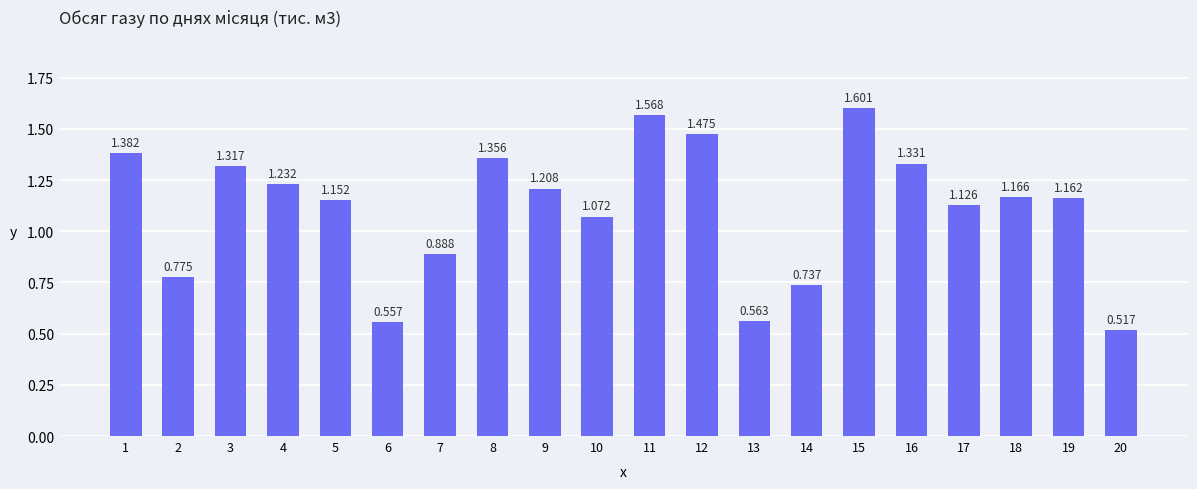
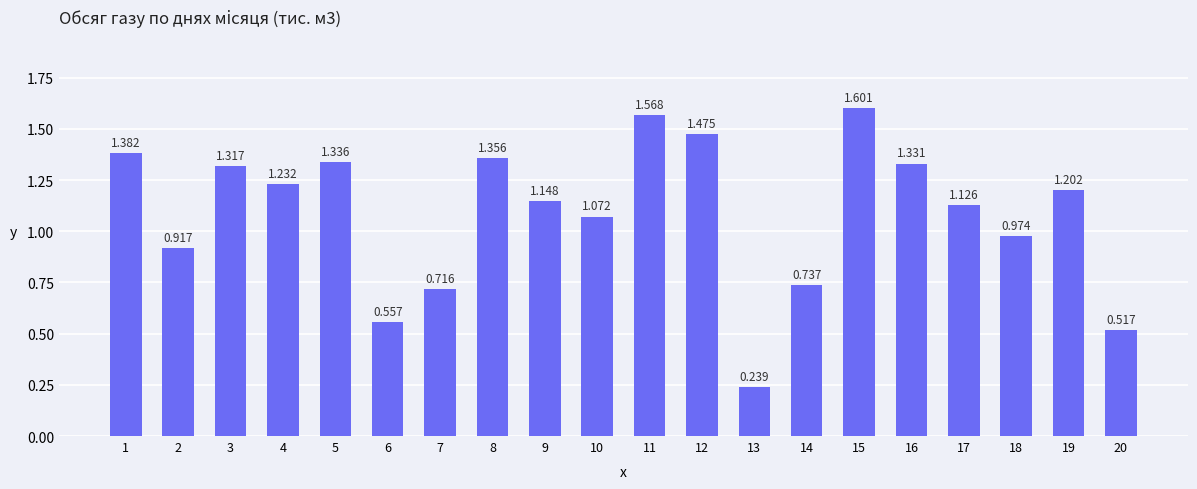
  {
    "1": 1.382,
-   "2": 0.775,
+   "2": 0.917,
    "3": 1.317,
    "4": 1.232,
-   "5": 1.152,
+   "5": 1.336,
    "6": 0.557,
-   "7": 0.888,
+   "7": 0.716,
    "8": 1.356,
-   "9": 1.208,
+   "9": 1.148,
    "10": 1.072,
    "11": 1.568,
    "12": 1.475,
-   "13": 0.563,
+   "13": 0.239,
    "14": 0.737,
    "15": 1.601,
    "16": 1.331,
    "17": 1.126,
-   "18": 1.166,
-   "19": 1.162,
+   "18": 0.974,
+   "19": 1.202,
    "20": 0.517
  }
